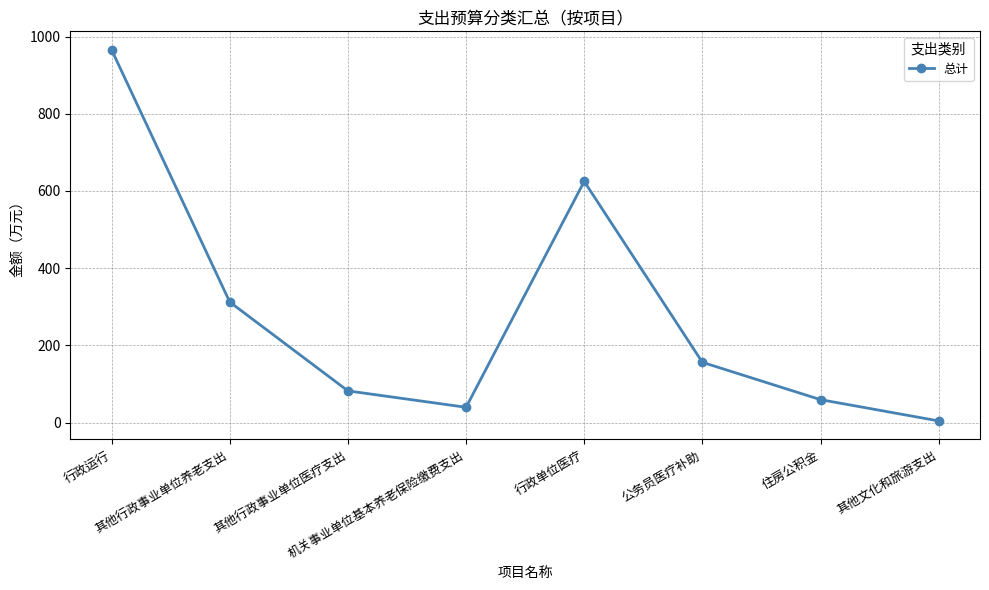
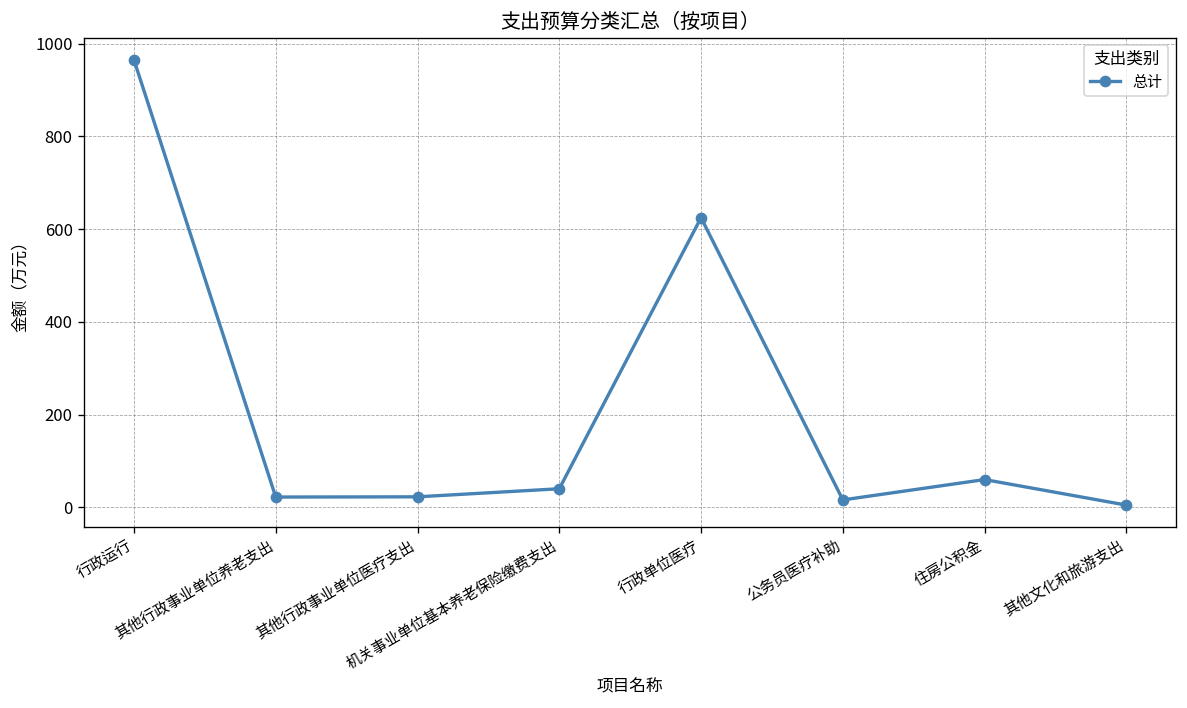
  {
    "行政运行": 970,
-   "其他行政事业单位养老支出": 310,
-   "其他行政事业单位医疗支出": 80,
+   "其他行政事业单位养老支出": 20,
+   "其他行政事业单位医疗支出": 20,
    "机关事业单位基本养老保险缴费支出": 40,
    "行政单位医疗": 620,
-   "公务员医疗补助": 160,
+   "公务员医疗补助": 20,
    "住房公积金": 60,
    "其他文化和旅游支出": 0
  }
